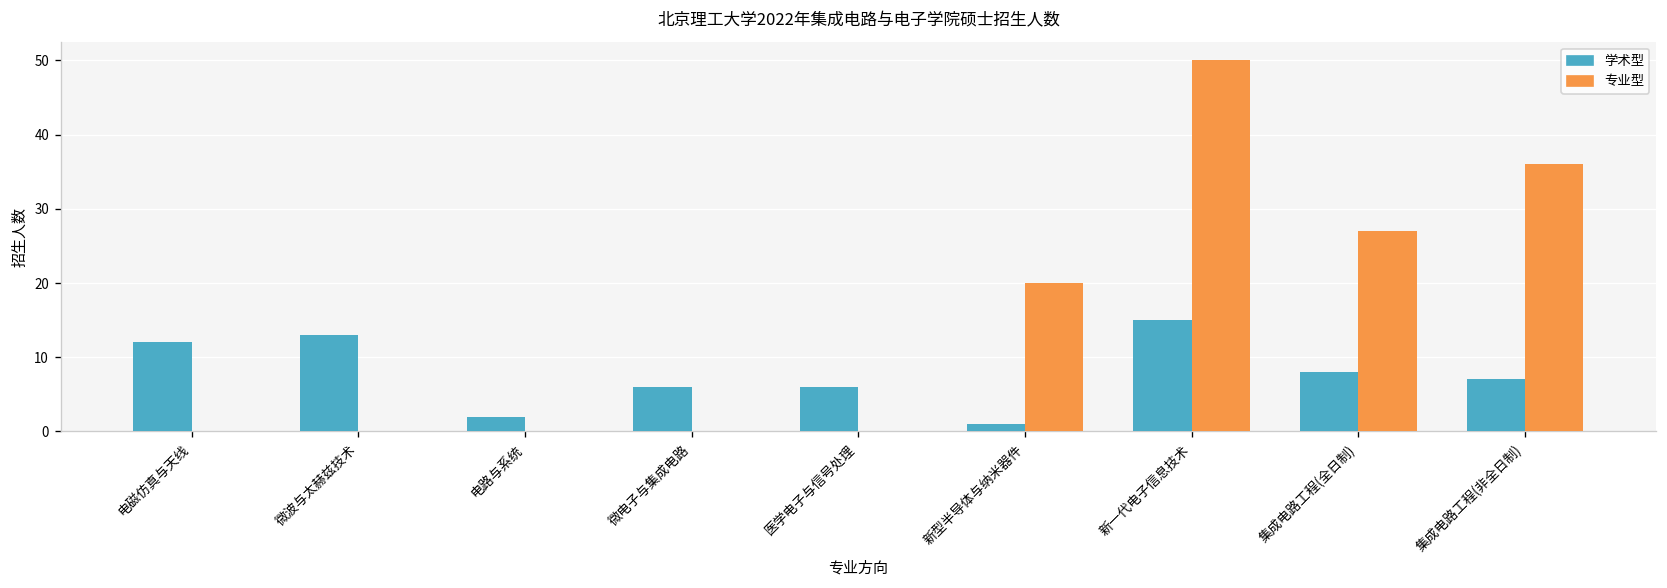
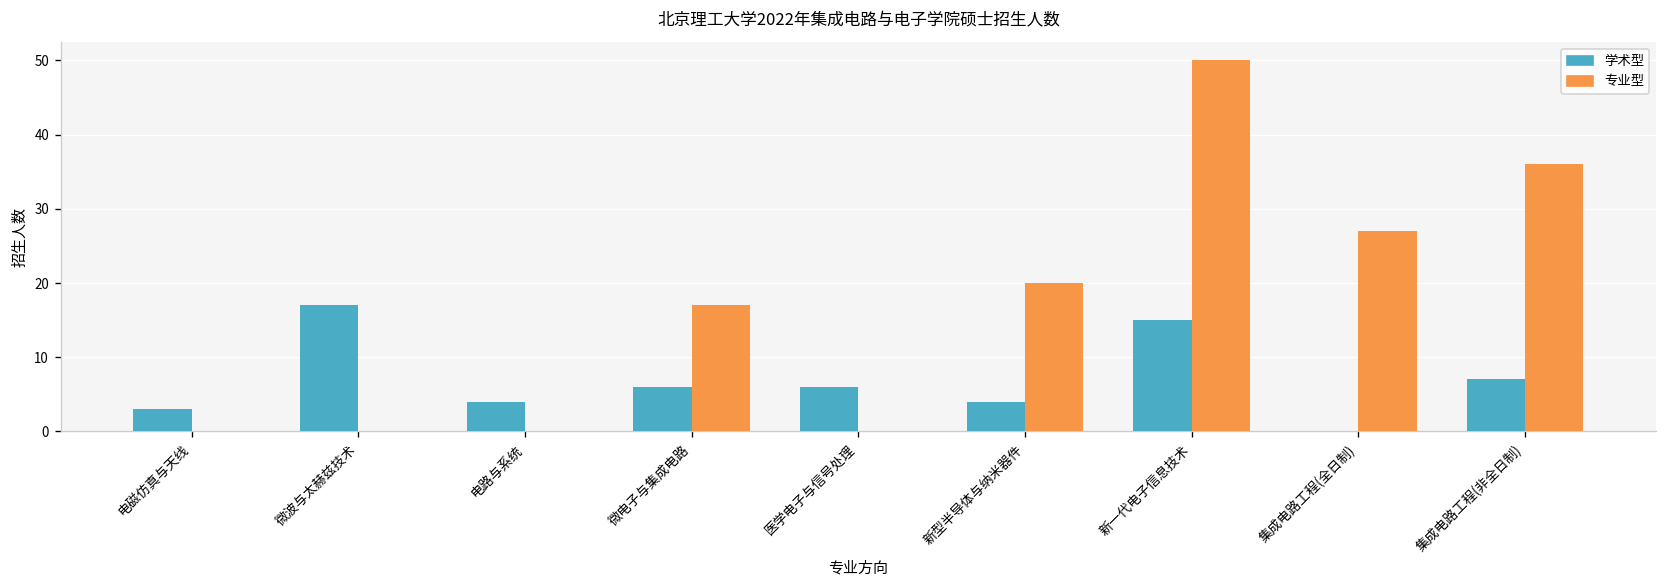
  {
    "学术型": {
-     "电磁仿真与天线": 12,
-     "微波与太赫兹技术": 13,
-     "电路与系统": 2,
+     "电磁仿真与天线": 3,
+     "微波与太赫兹技术": 17,
+     "电路与系统": 4,
      "微电子与集成电路": 6,
      "医学电子与信号处理": 6,
-     "新型半导体与纳米器件": 1,
+     "新型半导体与纳米器件": 4,
      "新一代电子信息技术": 15,
-     "集成电路工程(全日制)": 8,
+     "集成电路工程(全日制)": 0,
      "集成电路工程(非全日制)": 7
    },
    "专业型": {
      "电磁仿真与天线": 0,
      "微波与太赫兹技术": 0,
      "电路与系统": 0,
-     "微电子与集成电路": 0,
+     "微电子与集成电路": 17,
      "医学电子与信号处理": 0,
      "新型半导体与纳米器件": 20,
      "新一代电子信息技术": 50,
      "集成电路工程(全日制)": 27,
      "集成电路工程(非全日制)": 36
    }
  }
